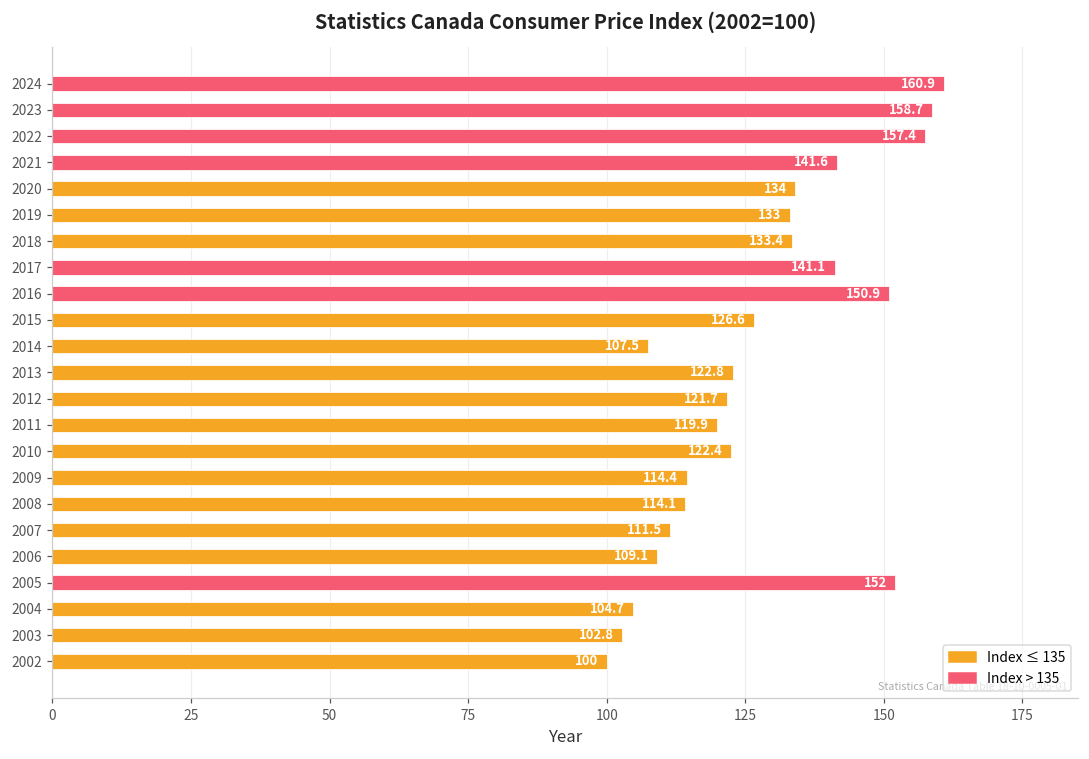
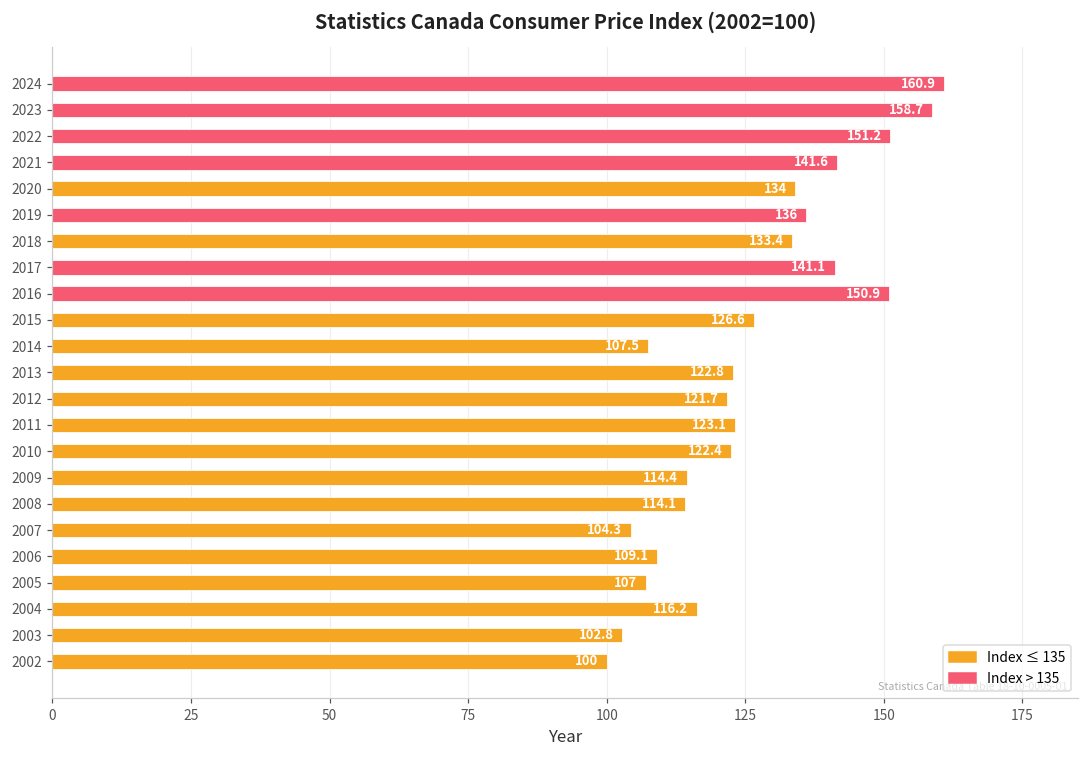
  {
    "2024": 160.9,
    "2023": 158.7,
-   "2022": 157.4,
+   "2022": 151.2,
    "2021": 141.6,
    "2020": 134,
-   "2019": 133,
+   "2019": 136,
    "2018": 133.4,
    "2017": 141.1,
    "2016": 150.9,
    "2015": 126.6,
    "2014": 107.5,
    "2013": 122.8,
    "2012": 121.7,
-   "2011": 119.9,
+   "2011": 123.1,
    "2010": 122.4,
    "2009": 114.4,
    "2008": 114.1,
-   "2007": 111.5,
+   "2007": 104.3,
    "2006": 109.1,
-   "2005": 152,
-   "2004": 104.7,
+   "2005": 107,
+   "2004": 116.2,
    "2003": 102.8,
    "2002": 100
  }
